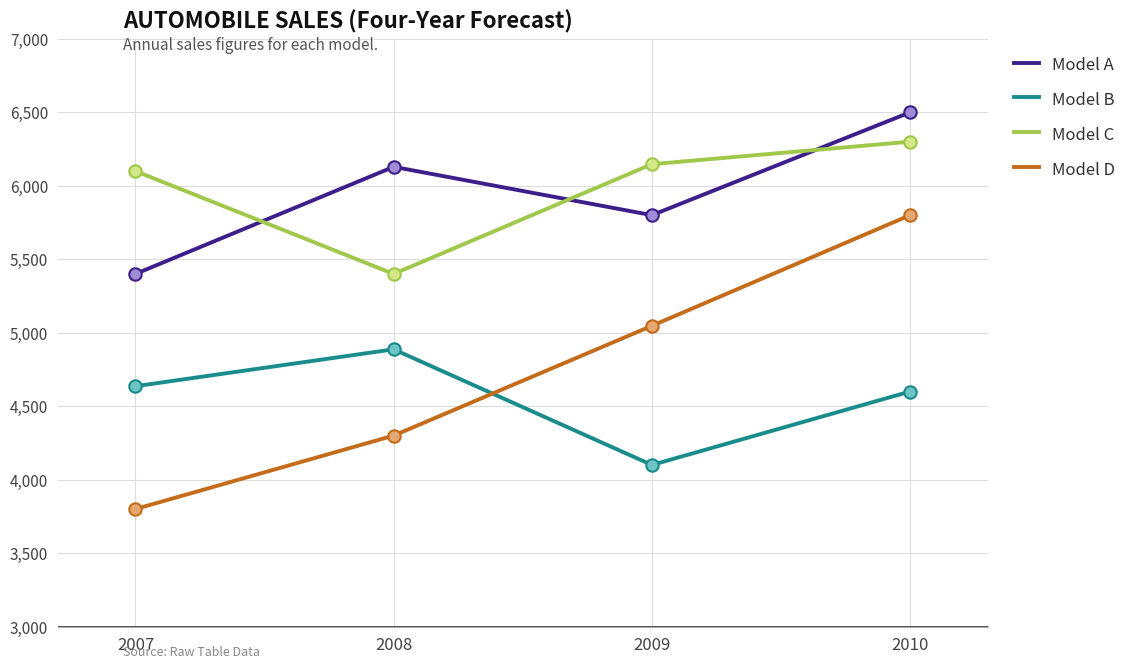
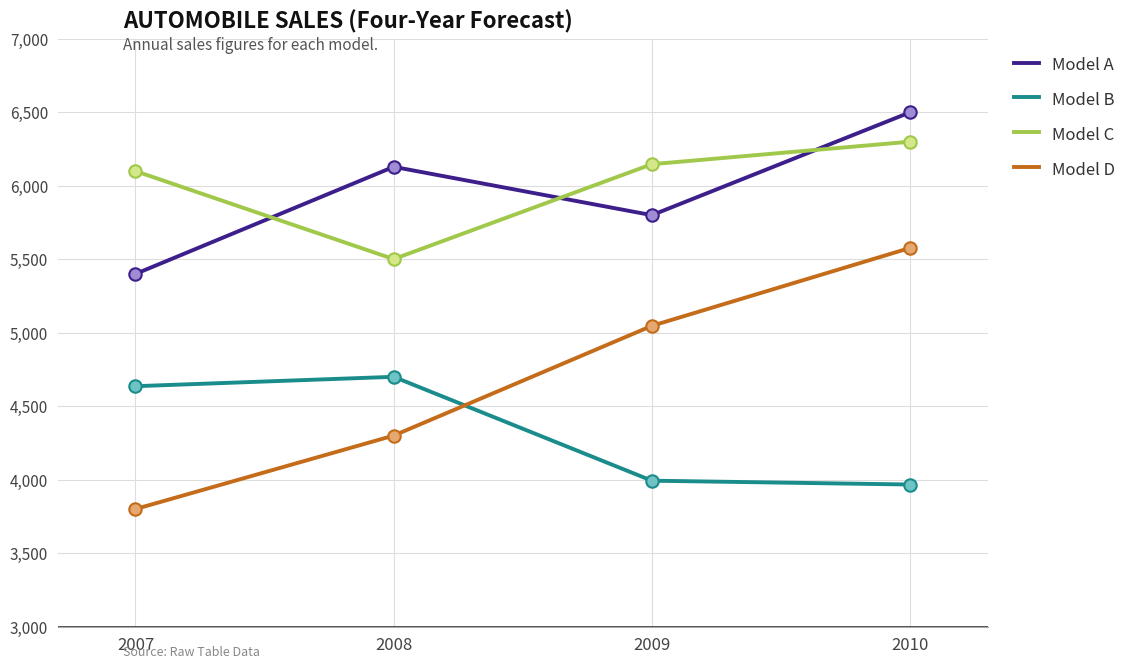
  {
    "Model A": {
      "2007": "5,400",
      "2008": "6,130",
      "2009": "5,800",
      "2010": "6,500"
    },
    "Model B": {
      "2007": "4,640",
-     "2008": "4,890",
-     "2009": "4,100",
-     "2010": "4,600"
+     "2008": "4,700",
+     "2009": "3,990",
+     "2010": "3,970"
    },
    "Model C": {
      "2007": "6,100",
-     "2008": "5,400",
+     "2008": "5,500",
      "2009": "6,150",
      "2010": "6,300"
    },
    "Model D": {
      "2007": "3,800",
      "2008": "4,300",
      "2009": "5,050",
-     "2010": "5,800"
+     "2010": "5,580"
    }
  }
